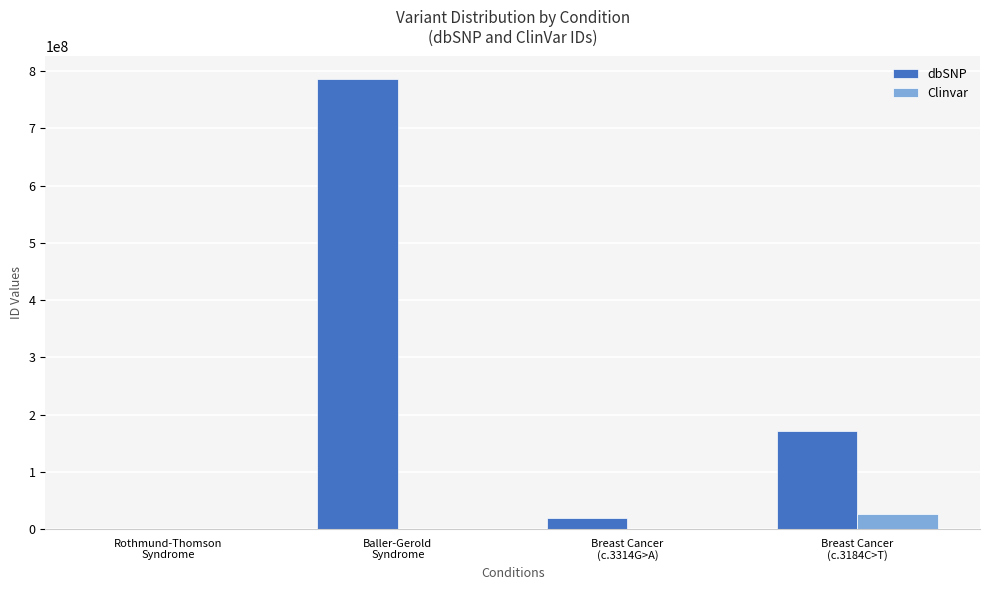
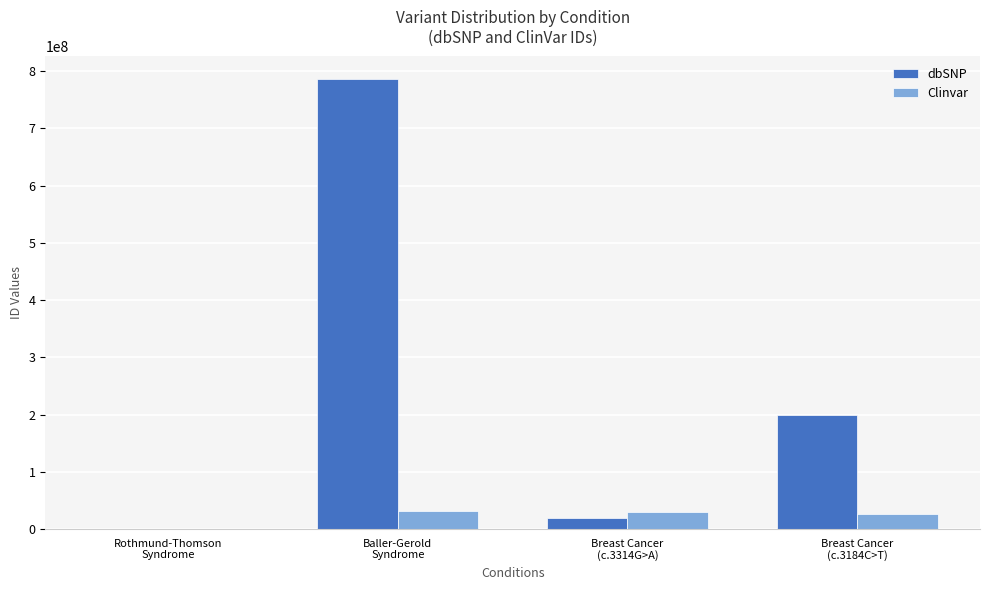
  {
    "dbSNP": {
      "Rothmund-Thomson Syndrome": 0,
      "Baller-Gerold Syndrome": 790000000,
      "Breast Cancer (c.3314G>A)": 20000000,
-     "Breast Cancer (c.3184C>T)": 170000000
+     "Breast Cancer (c.3184C>T)": 200000000
    },
    "Clinvar": {
      "Rothmund-Thomson Syndrome": 0,
-     "Baller-Gerold Syndrome": 0,
-     "Breast Cancer (c.3314G>A)": 0,
+     "Baller-Gerold Syndrome": 30000000,
+     "Breast Cancer (c.3314G>A)": 30000000,
      "Breast Cancer (c.3184C>T)": 30000000
    }
  }
